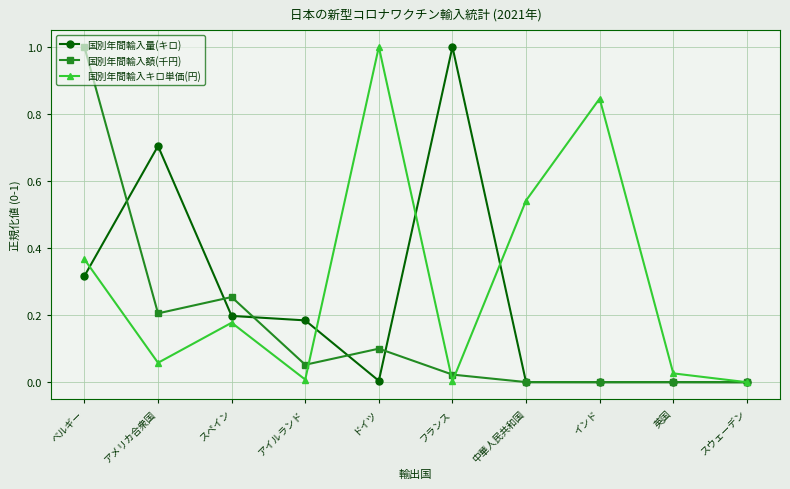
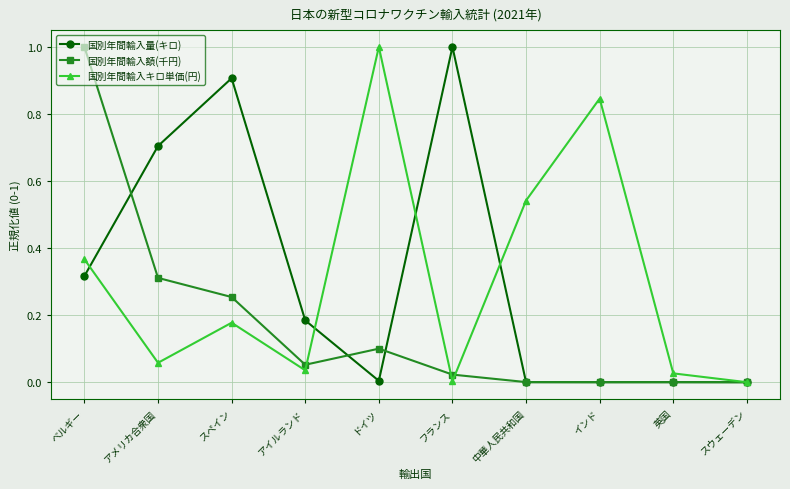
  {
    "国別年間輸入量(キロ)": {
      "ベルギー": 0.32,
      "アメリカ合衆国": 0.70,
-     "スペイン": 0.20,
+     "スペイン": 0.91,
      "アイルランド": 0.18,
      "ドイツ": 0.00,
      "フランス": 1.00
    },
    "国別年間輸入額(千円)": {
-     "アメリカ合衆国": 0.21,
+     "アメリカ合衆国": 0.31,
      "スペイン": 0.25,
      "アイルランド": 0.05,
      "ドイツ": 0.10,
      "フランス": 0.02
    },
    "国別年間輸入キロ単価(円)": {
      "ベルギー": 0.37,
      "アメリカ合衆国": 0.06,
      "スペイン": 0.18,
-     "アイルランド": 0.01,
+     "アイルランド": 0.04,
      "ドイツ": 1.00,
      "フランス": 0.00,
      "中華人民共和国": 0.54,
      "インド": 0.85,
      "英国": 0.03
    }
  }
